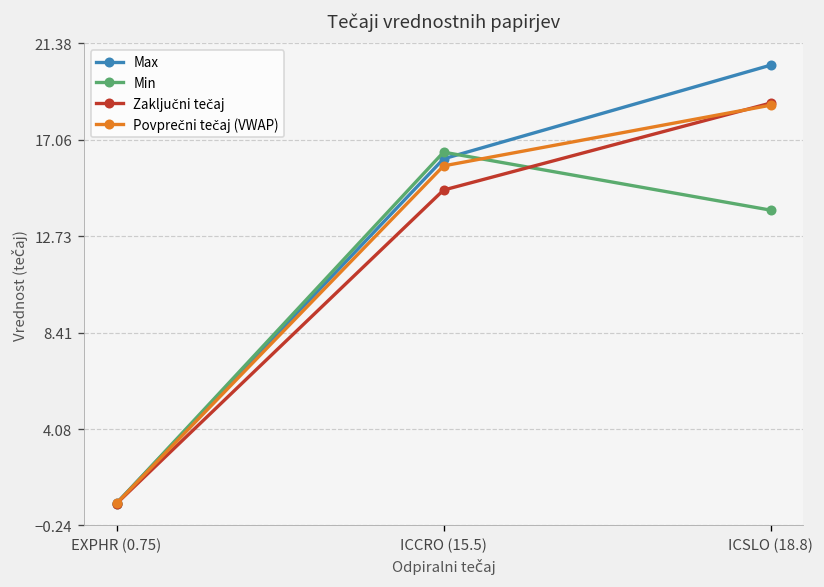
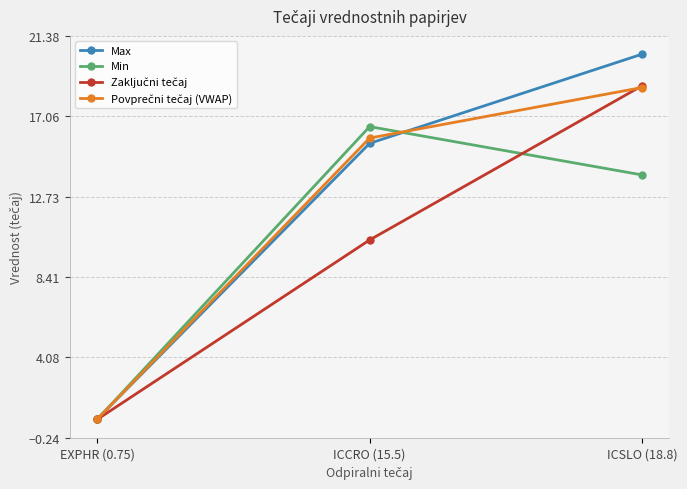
  {
    "Max": {
-     "ICCRO (15.5)": 16.2,
+     "ICCRO (15.5)": 15.6,
      "ICSLO (18.8)": 20.4
    },
    "Min": {
      "ICCRO (15.5)": 16.5,
      "ICSLO (18.8)": 13.9
    },
    "Zaključni tečaj": {
-     "ICCRO (15.5)": 14.8
+     "ICCRO (15.5)": 10.4
    },
    "Povprečni tečaj (VWAP)": {
      "ICCRO (15.5)": 15.9
    }
  }
